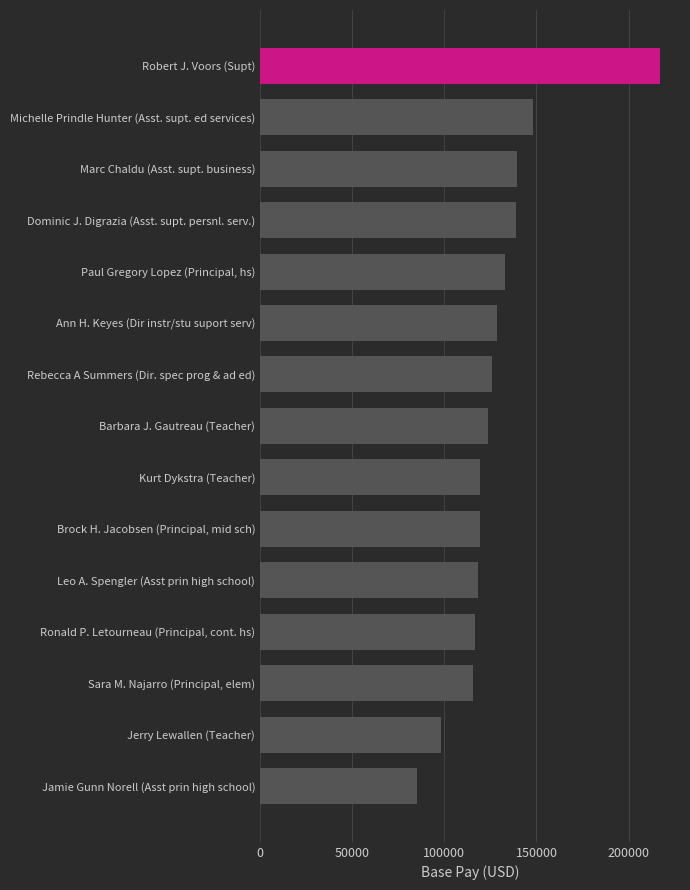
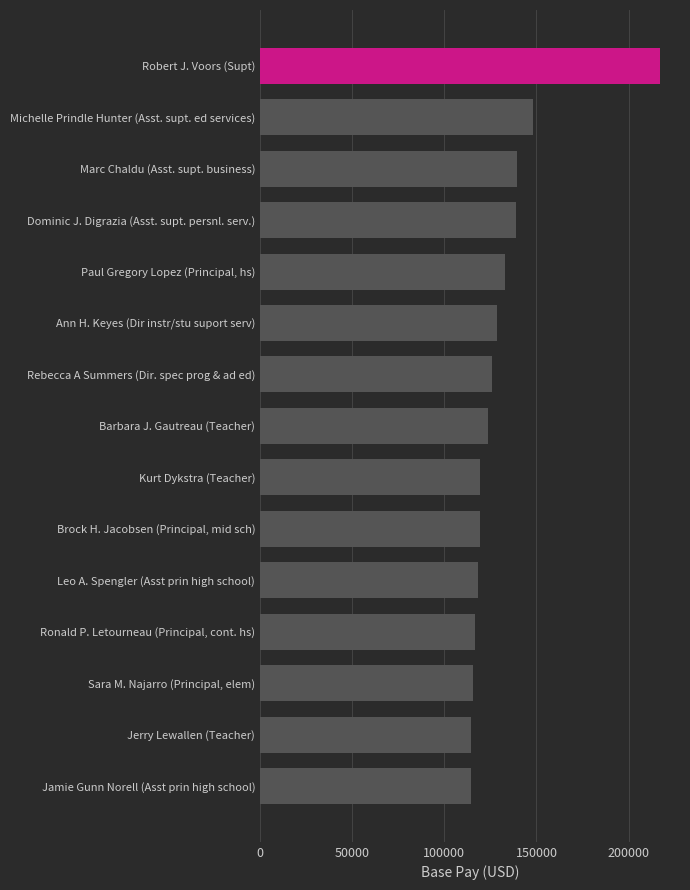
  {
    "Robert J. Voors (Supt)": 217000,
    "Michelle Prindle Hunter (Asst. supt. ed services)": 148000,
    "Marc Chaldu (Asst. supt. business)": 139000,
    "Dominic J. Digrazia (Asst. supt. persnl. serv.)": 139000,
    "Paul Gregory Lopez (Principal, hs)": 133000,
    "Ann H. Keyes (Dir instr/stu suport serv)": 129000,
    "Rebecca A Summers (Dir. spec prog & ad ed)": 126000,
    "Barbara J. Gautreau (Teacher)": 124000,
    "Kurt Dykstra (Teacher)": 119000,
    "Brock H. Jacobsen (Principal, mid sch)": 119000,
    "Leo A. Spengler (Asst prin high school)": 118000,
    "Ronald P. Letourneau (Principal, cont. hs)": 117000,
    "Sara M. Najarro (Principal, elem)": 116000,
-   "Jerry Lewallen (Teacher)": 98000,
-   "Jamie Gunn Norell (Asst prin high school)": 85000
+   "Jerry Lewallen (Teacher)": 115000,
+   "Jamie Gunn Norell (Asst prin high school)": 114000
  }
